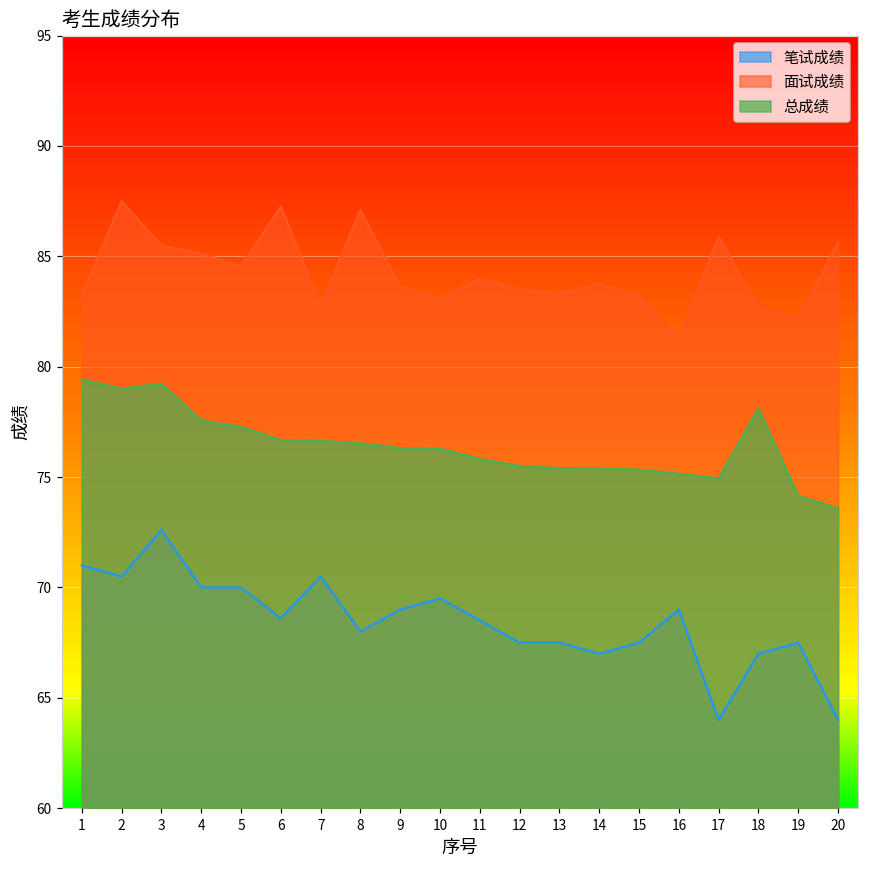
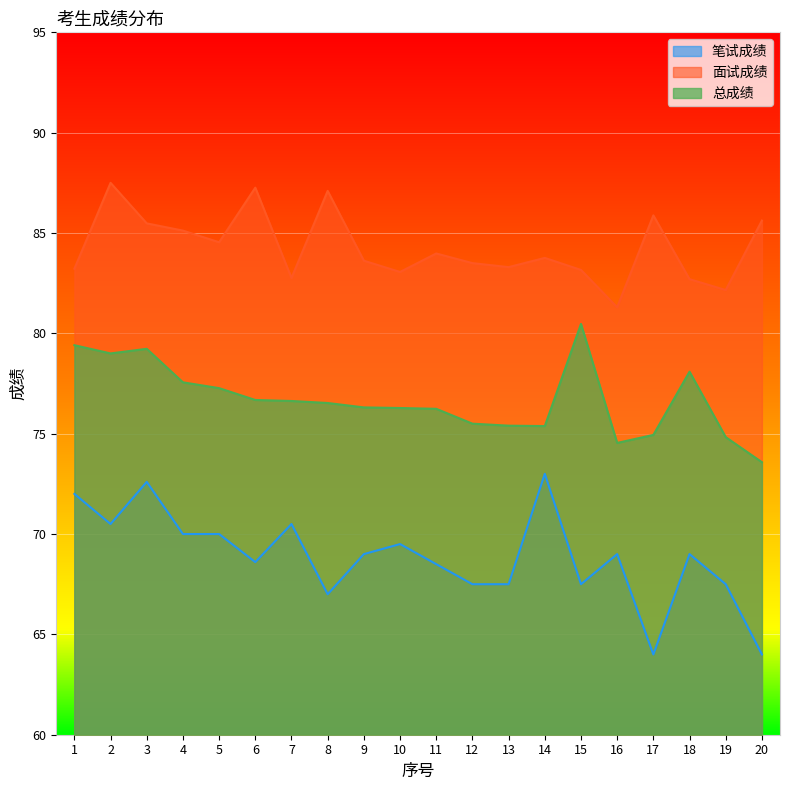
  {
    "笔试成绩": {
-     "1": 71,
+     "1": 72,
      "2": 70.5,
      "3": 72.6,
      "4": 70,
      "5": 70,
      "6": 68.6,
      "7": 70.5,
-     "8": 68,
+     "8": 67,
      "9": 69,
      "10": 69.5,
      "11": 68.5,
      "12": 67.5,
      "13": 67.5,
-     "14": 67,
+     "14": 73,
      "15": 67.5,
      "16": 69,
      "17": 64,
-     "18": 67,
+     "18": 69,
      "19": 67.5,
      "20": 64
    },
    "面试成绩": {
      "1": 83.2,
      "2": 87.5,
      "3": 85.5,
      "4": 85.1,
      "5": 84.5,
      "6": 87.3,
      "7": 82.8,
      "8": 87.1,
      "9": 83.6,
      "10": 83.1,
      "11": 84.0,
      "12": 83.5,
      "13": 83.3,
      "14": 83.8,
      "15": 83.2,
      "16": 81.3,
      "17": 85.9,
      "18": 82.7,
      "19": 82.2,
      "20": 85.6
    },
    "总成绩": {
      "1": 79.4,
      "2": 79.0,
      "3": 79.2,
      "4": 77.6,
      "5": 77.3,
      "6": 76.7,
      "7": 76.6,
      "8": 76.5,
      "9": 76.3,
      "10": 76.3,
-     "11": 75.8,
+     "11": 76.2,
      "12": 75.5,
      "13": 75.4,
      "14": 75.4,
-     "15": 75.3,
-     "16": 75.2,
+     "15": 80.5,
+     "16": 74.5,
      "17": 74.9,
      "18": 78.1,
-     "19": 74.1,
+     "19": 74.8,
      "20": 73.6
    }
  }
